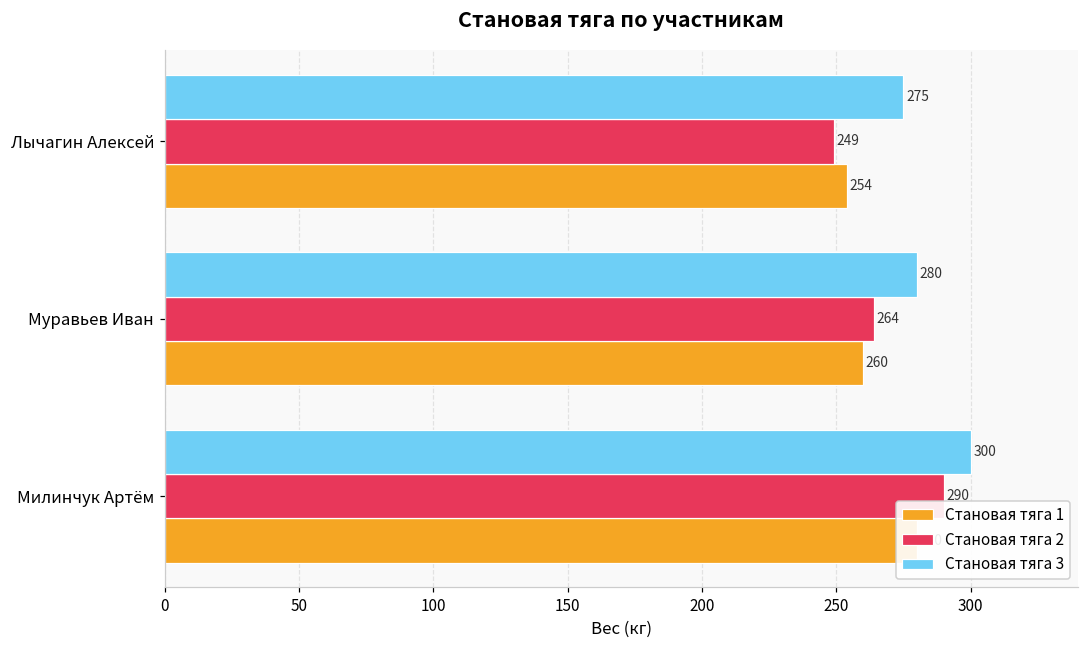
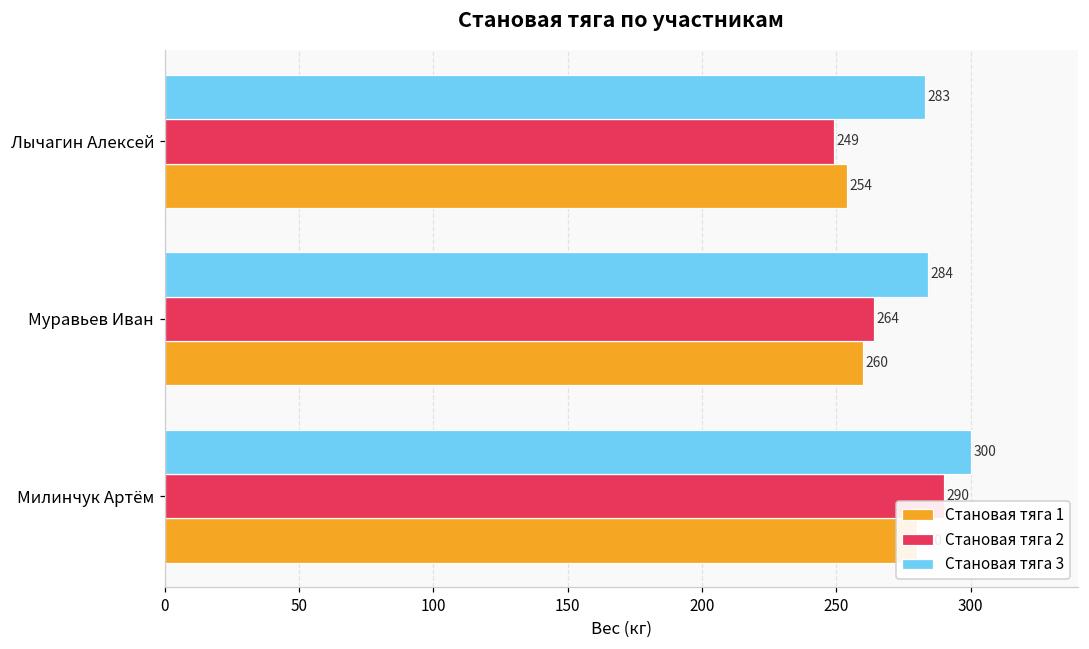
  {
    "Становая тяга 1": {
      "Лычагин Алексей": 254,
      "Муравьев Иван": 260
    },
    "Становая тяга 2": {
      "Лычагин Алексей": 249,
      "Муравьев Иван": 264,
      "Милинчук Артём": 290
    },
    "Становая тяга 3": {
-     "Лычагин Алексей": 275,
-     "Муравьев Иван": 280,
+     "Лычагин Алексей": 283,
+     "Муравьев Иван": 284,
      "Милинчук Артём": 300
    }
  }
